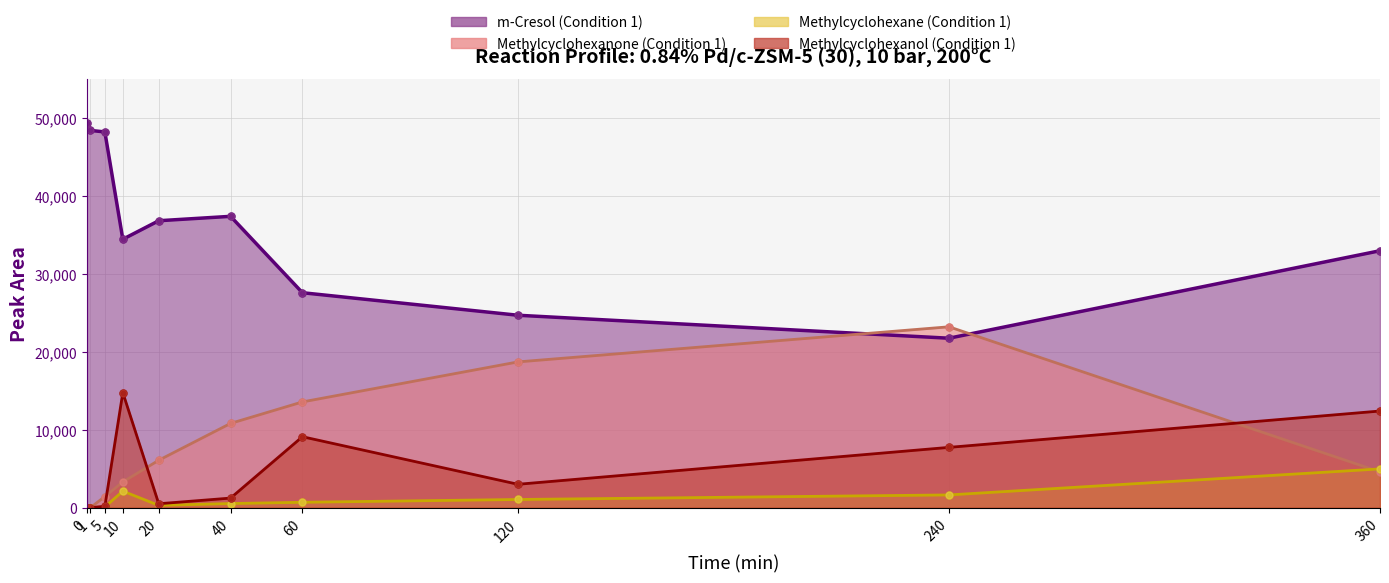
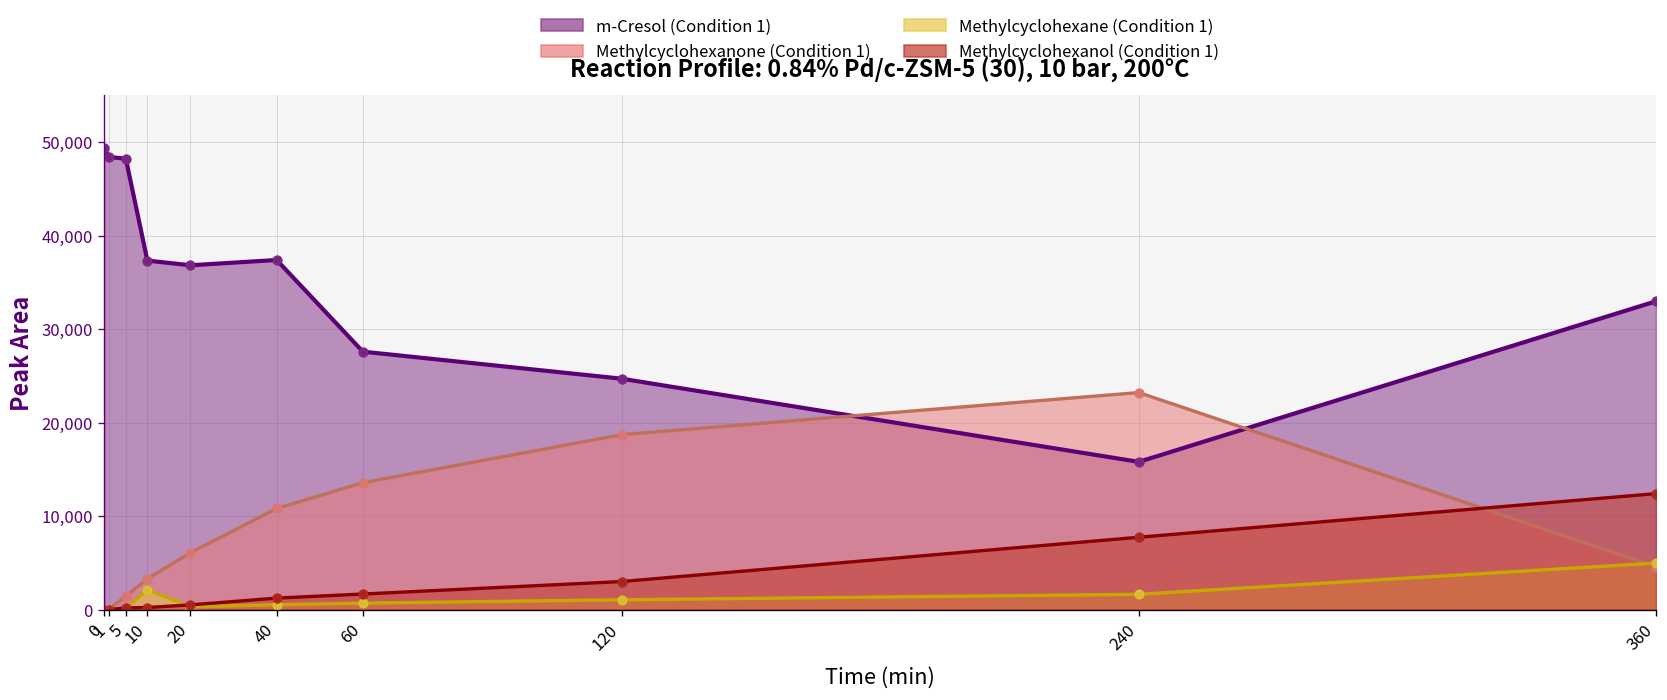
  {
    "m-Cresol (Condition 1)": {
      "0": "49,000",
      "1": "48,000",
      "5": "48,000",
-     "10": "34,000",
+     "10": "37,000",
      "20": "37,000",
      "40": "37,000",
      "60": "28,000",
      "120": "25,000",
-     "240": "22,000",
+     "240": "16,000",
      "360": "33,000"
    },
    "Methylcyclohexanone (Condition 1)": {
      "5": "1,000",
      "10": "3,000",
      "20": "6,000",
      "40": "11,000",
      "60": "14,000",
      "120": "19,000",
      "240": "23,000",
      "360": "5,000"
    },
    "Methylcyclohexane (Condition 1)": {
      "10": "2,000",
      "40": "1,000",
      "60": "1,000",
      "120": "1,000",
      "240": "2,000",
      "360": "5,000"
    },
    "Methylcyclohexanol (Condition 1)": {
-     "10": "15,000",
+     "10": "0",
      "40": "1,000",
-     "60": "9,000",
+     "60": "2,000",
      "120": "3,000",
      "240": "8,000",
      "360": "12,000"
    }
  }
